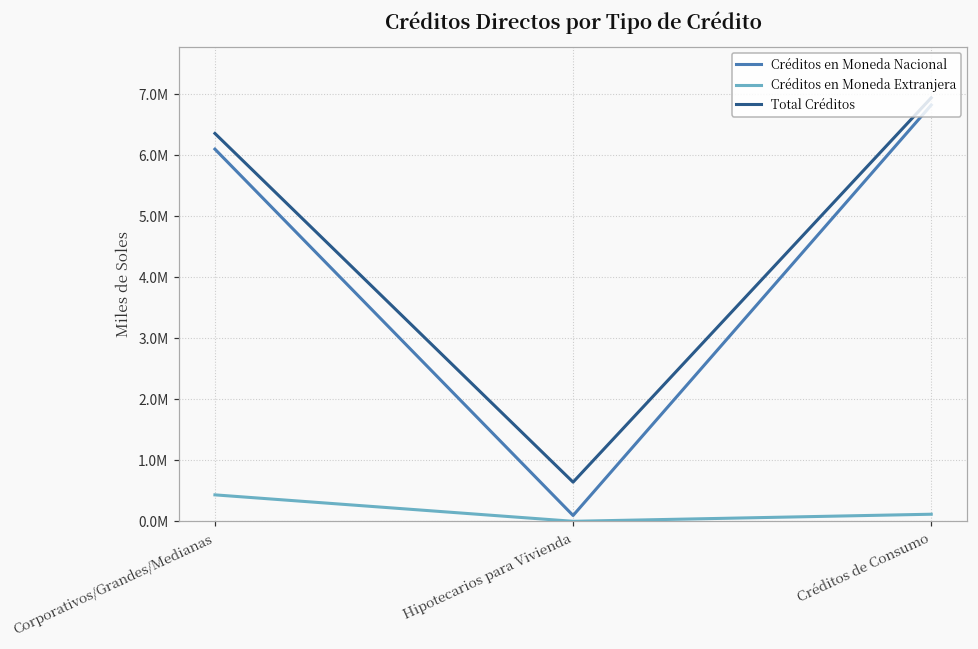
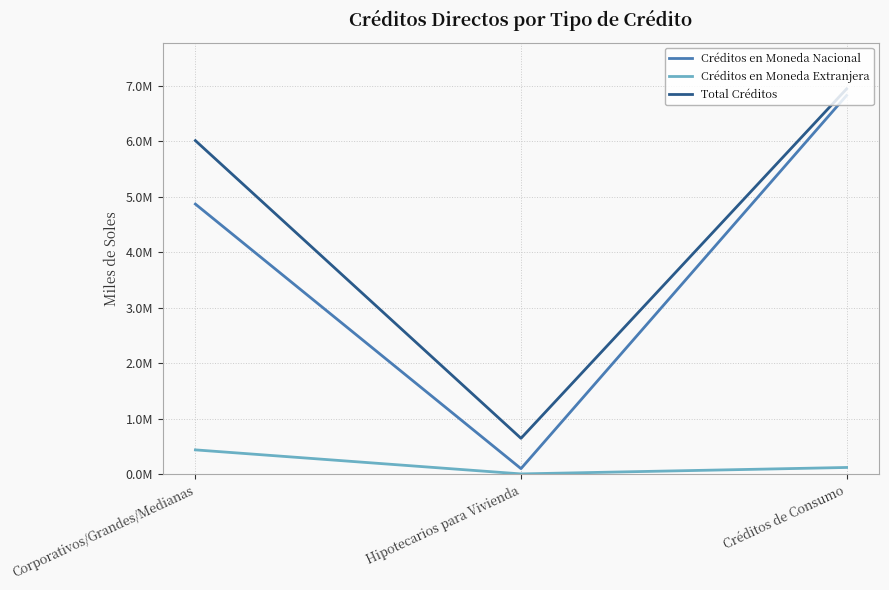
  {
    "Créditos en Moneda Nacional": {
-     "Corporativos/Grandes/Medianas": 6100000,
+     "Corporativos/Grandes/Medianas": 4900000,
      "Hipotecarios para Vivienda": 100000
    },
    "Créditos en Moneda Extranjera": {
      "Corporativos/Grandes/Medianas": 400000,
      "Hipotecarios para Vivienda": 0,
      "Créditos de Consumo": 100000
    },
    "Total Créditos": {
-     "Corporativos/Grandes/Medianas": 6400000,
+     "Corporativos/Grandes/Medianas": 6000000,
      "Hipotecarios para Vivienda": 600000
    }
  }
